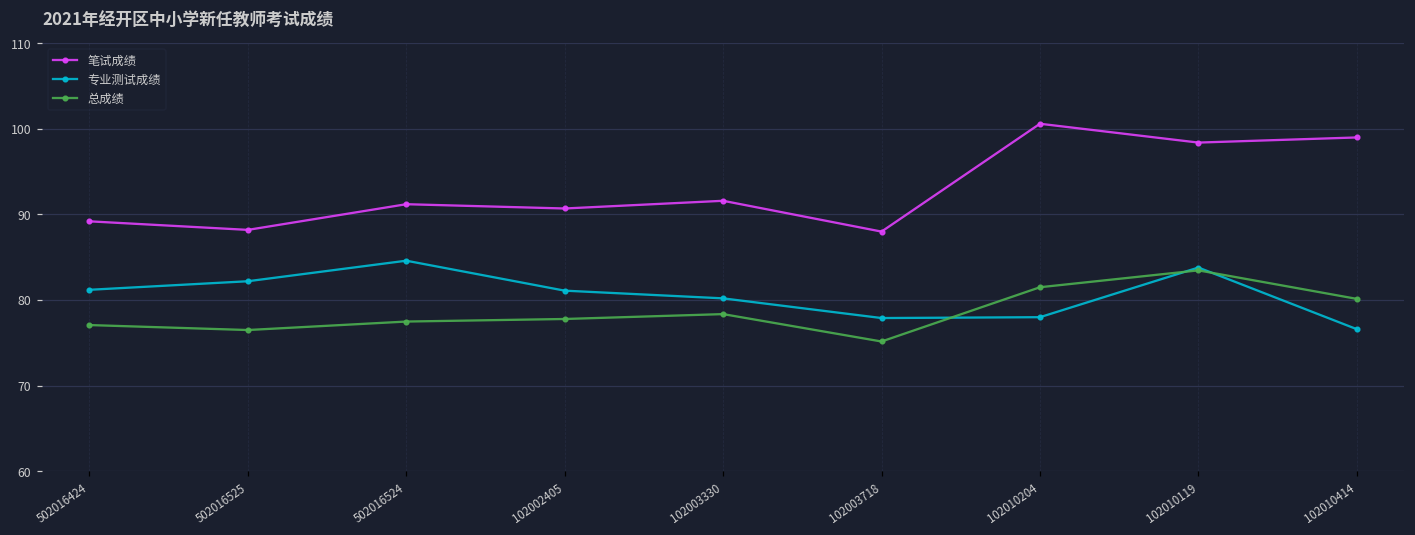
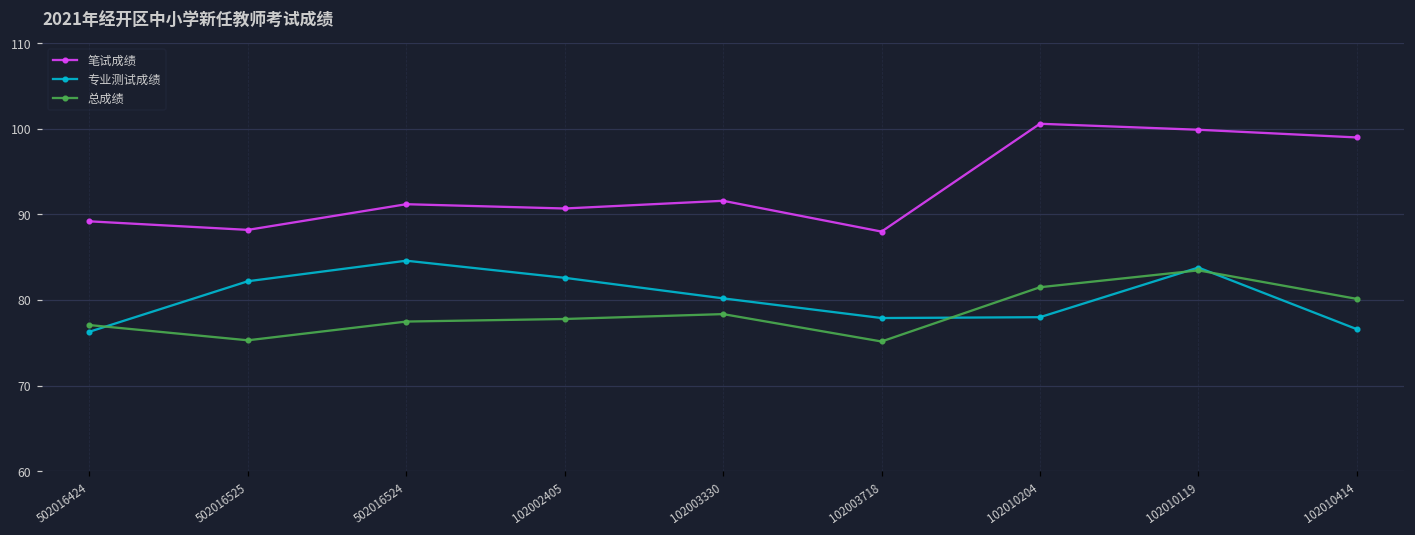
  {
    "笔试成绩": {
      "502016424": 89,
      "502016525": 88,
      "502016524": 91,
      "102002405": 91,
      "102003330": 92,
      "102003718": 88,
      "102010204": 101,
-     "102010119": 98,
+     "102010119": 100,
      "102010414": 99
    },
    "专业测试成绩": {
-     "502016424": 81,
+     "502016424": 76,
      "502016525": 82,
      "502016524": 85,
-     "102002405": 81,
+     "102002405": 83,
      "102003330": 80,
      "102003718": 78,
      "102010204": 78,
      "102010119": 84,
      "102010414": 77
    },
    "总成绩": {
      "502016424": 77,
-     "502016525": 77,
+     "502016525": 75,
      "502016524": 77,
      "102002405": 78,
      "102003330": 78,
      "102003718": 75,
      "102010204": 82,
      "102010119": 83,
      "102010414": 80
    }
  }
